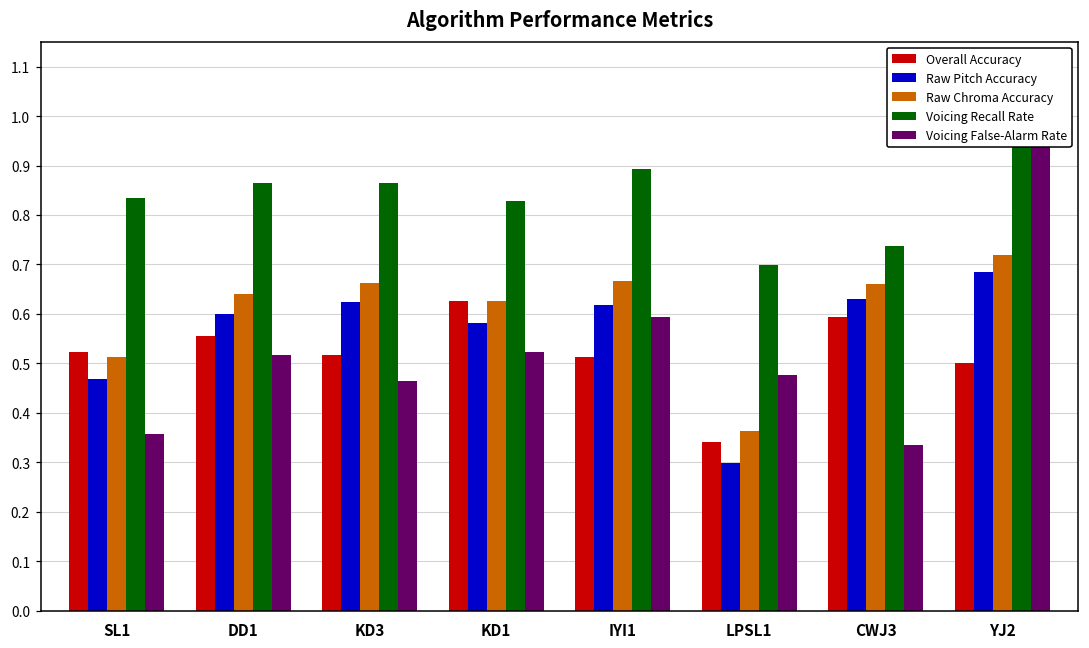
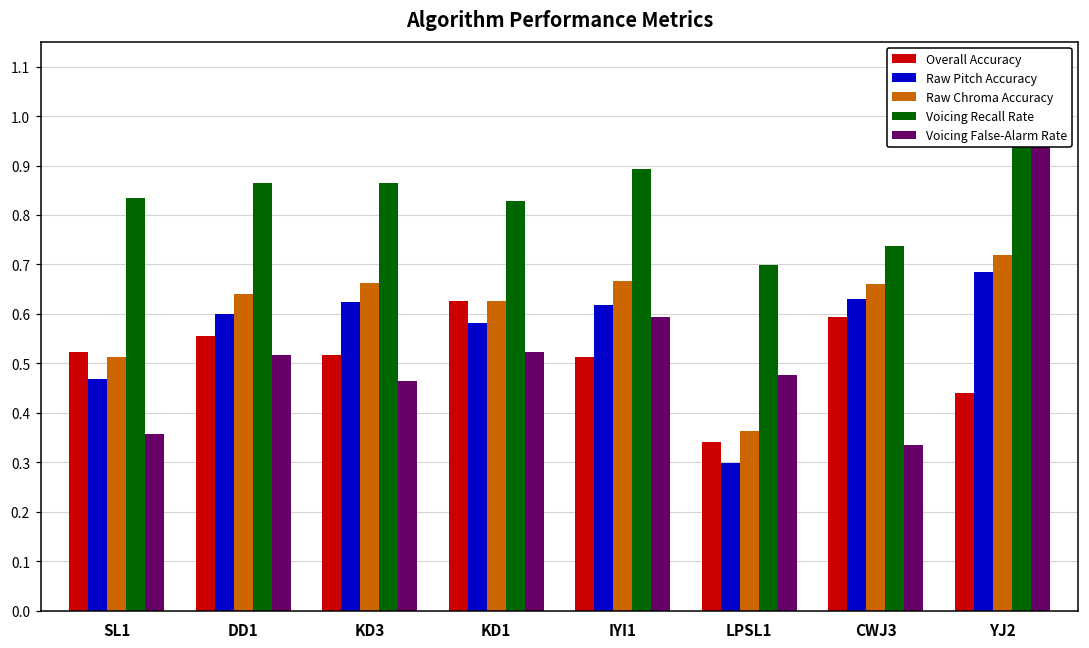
  {
    "Overall Accuracy": {
      "SL1": 0.52,
      "DD1": 0.56,
      "KD3": 0.52,
      "KD1": 0.63,
      "IYI1": 0.51,
      "LPSL1": 0.34,
      "CWJ3": 0.59,
-     "YJ2": 0.50
+     "YJ2": 0.44
    },
    "Raw Pitch Accuracy": {
      "SL1": 0.47,
      "DD1": 0.60,
      "KD3": 0.62,
      "KD1": 0.58,
      "IYI1": 0.62,
      "LPSL1": 0.30,
      "CWJ3": 0.63,
      "YJ2": 0.68
    },
    "Raw Chroma Accuracy": {
      "SL1": 0.51,
      "DD1": 0.64,
      "KD3": 0.66,
      "KD1": 0.63,
      "IYI1": 0.67,
      "LPSL1": 0.36,
      "CWJ3": 0.66,
      "YJ2": 0.72
    },
    "Voicing Recall Rate": {
      "SL1": 0.83,
      "DD1": 0.86,
      "KD3": 0.86,
      "KD1": 0.83,
      "IYI1": 0.89,
      "LPSL1": 0.70,
      "CWJ3": 0.74
    },
    "Voicing False-Alarm Rate": {
      "SL1": 0.36,
      "DD1": 0.52,
      "KD3": 0.47,
      "KD1": 0.52,
      "IYI1": 0.59,
      "LPSL1": 0.48,
      "CWJ3": 0.34
    }
  }
